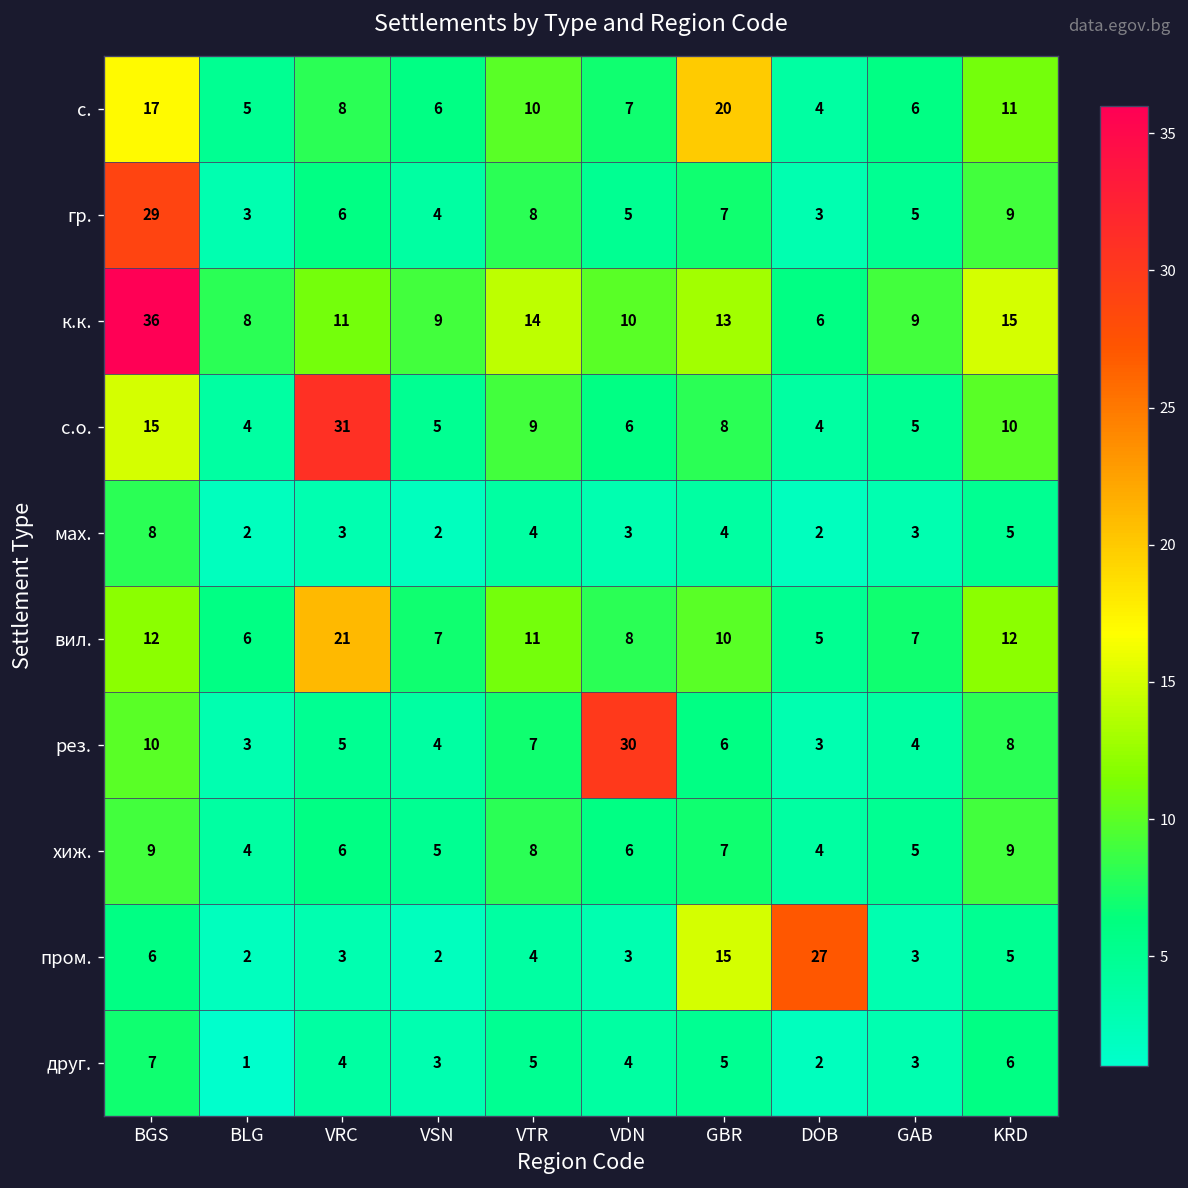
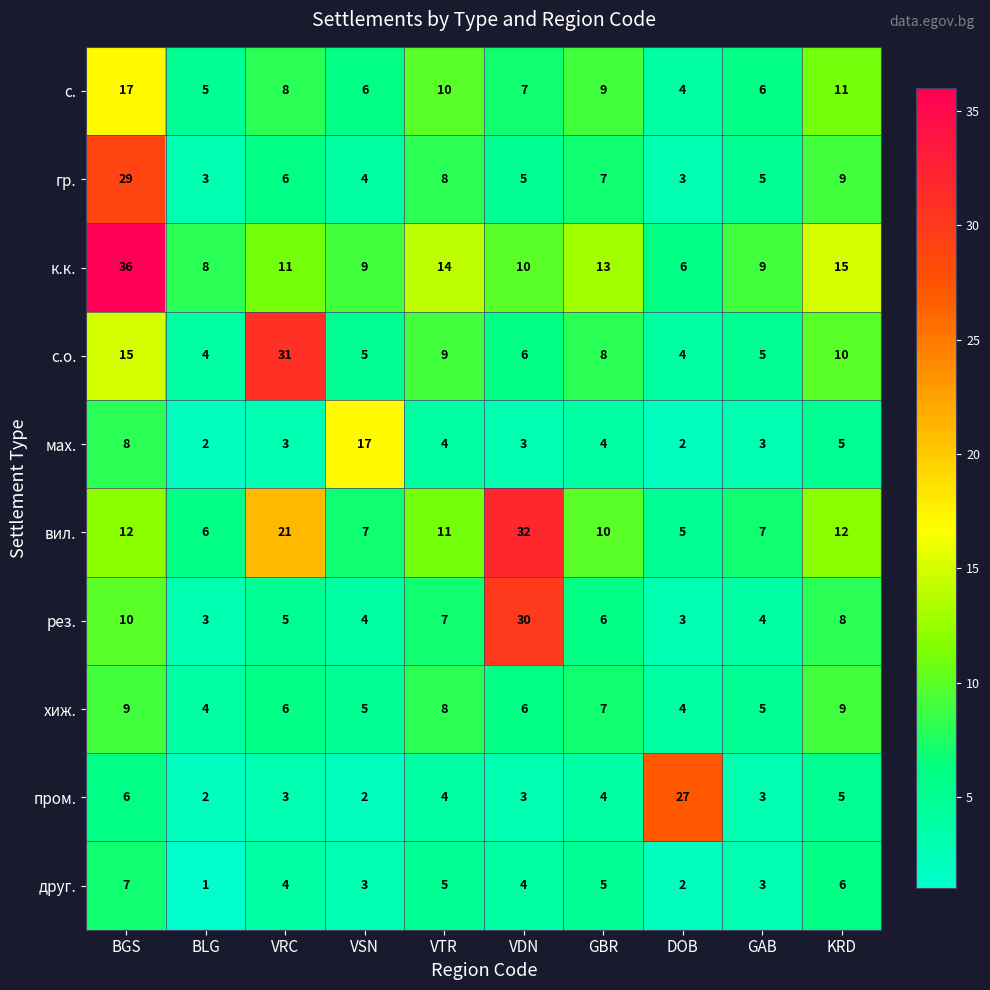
  {
    "с.": {
      "BGS": 17,
      "BLG": 5,
      "VRC": 8,
      "VSN": 6,
      "VTR": 10,
      "VDN": 7,
-     "GBR": 20,
+     "GBR": 9,
      "DOB": 4,
      "GAB": 6,
      "KRD": 11
    },
    "гр.": {
      "BGS": 29,
      "BLG": 3,
      "VRC": 6,
      "VSN": 4,
      "VTR": 8,
      "VDN": 5,
      "GBR": 7,
      "DOB": 3,
      "GAB": 5,
      "KRD": 9
    },
    "к.к.": {
      "BGS": 36,
      "BLG": 8,
      "VRC": 11,
      "VSN": 9,
      "VTR": 14,
      "VDN": 10,
      "GBR": 13,
      "DOB": 6,
      "GAB": 9,
      "KRD": 15
    },
    "с.о.": {
      "BGS": 15,
      "BLG": 4,
      "VRC": 31,
      "VSN": 5,
      "VTR": 9,
      "VDN": 6,
      "GBR": 8,
      "DOB": 4,
      "GAB": 5,
      "KRD": 10
    },
    "мах.": {
      "BGS": 8,
      "BLG": 2,
      "VRC": 3,
-     "VSN": 2,
+     "VSN": 17,
      "VTR": 4,
      "VDN": 3,
      "GBR": 4,
      "DOB": 2,
      "GAB": 3,
      "KRD": 5
    },
    "вил.": {
      "BGS": 12,
      "BLG": 6,
      "VRC": 21,
      "VSN": 7,
      "VTR": 11,
-     "VDN": 8,
+     "VDN": 32,
      "GBR": 10,
      "DOB": 5,
      "GAB": 7,
      "KRD": 12
    },
    "рез.": {
      "BGS": 10,
      "BLG": 3,
      "VRC": 5,
      "VSN": 4,
      "VTR": 7,
      "VDN": 30,
      "GBR": 6,
      "DOB": 3,
      "GAB": 4,
      "KRD": 8
    },
    "хиж.": {
      "BGS": 9,
      "BLG": 4,
      "VRC": 6,
      "VSN": 5,
      "VTR": 8,
      "VDN": 6,
      "GBR": 7,
      "DOB": 4,
      "GAB": 5,
      "KRD": 9
    },
    "пром.": {
      "BGS": 6,
      "BLG": 2,
      "VRC": 3,
      "VSN": 2,
      "VTR": 4,
      "VDN": 3,
-     "GBR": 15,
+     "GBR": 4,
      "DOB": 27,
      "GAB": 3,
      "KRD": 5
    },
    "друг.": {
      "BGS": 7,
      "BLG": 1,
      "VRC": 4,
      "VSN": 3,
      "VTR": 5,
      "VDN": 4,
      "GBR": 5,
      "DOB": 2,
      "GAB": 3,
      "KRD": 6
    }
  }
